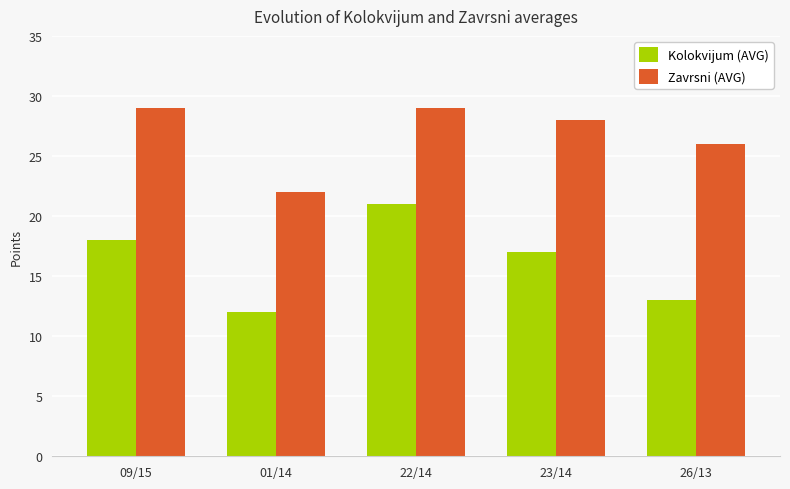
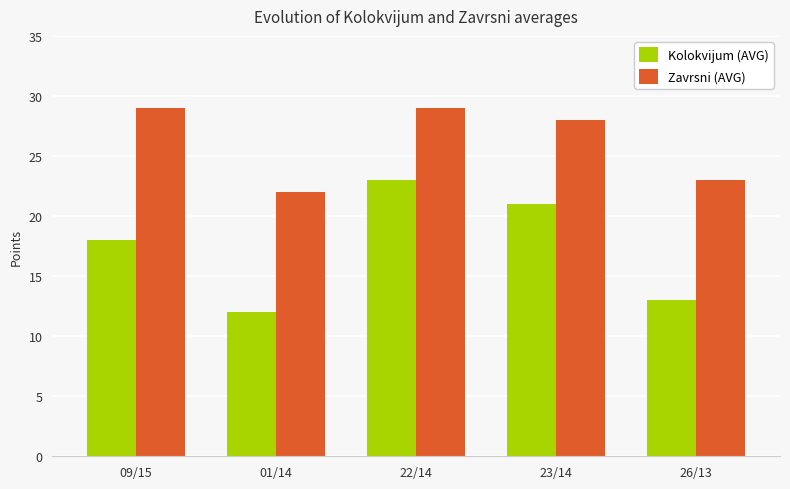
  {
    "Kolokvijum (AVG)": {
      "09/15": 18,
      "01/14": 12,
-     "22/14": 21,
-     "23/14": 17,
+     "22/14": 23,
+     "23/14": 21,
      "26/13": 13
    },
    "Zavrsni (AVG)": {
      "09/15": 29,
      "01/14": 22,
      "22/14": 29,
      "23/14": 28,
-     "26/13": 26
+     "26/13": 23
    }
  }
